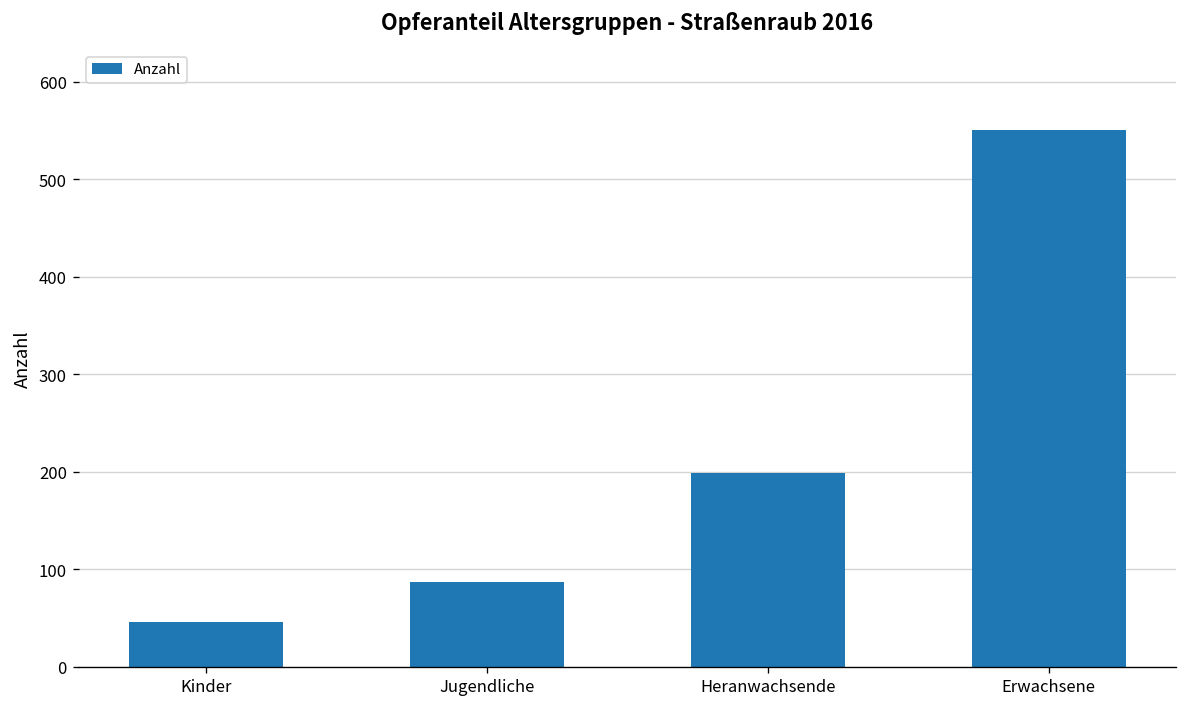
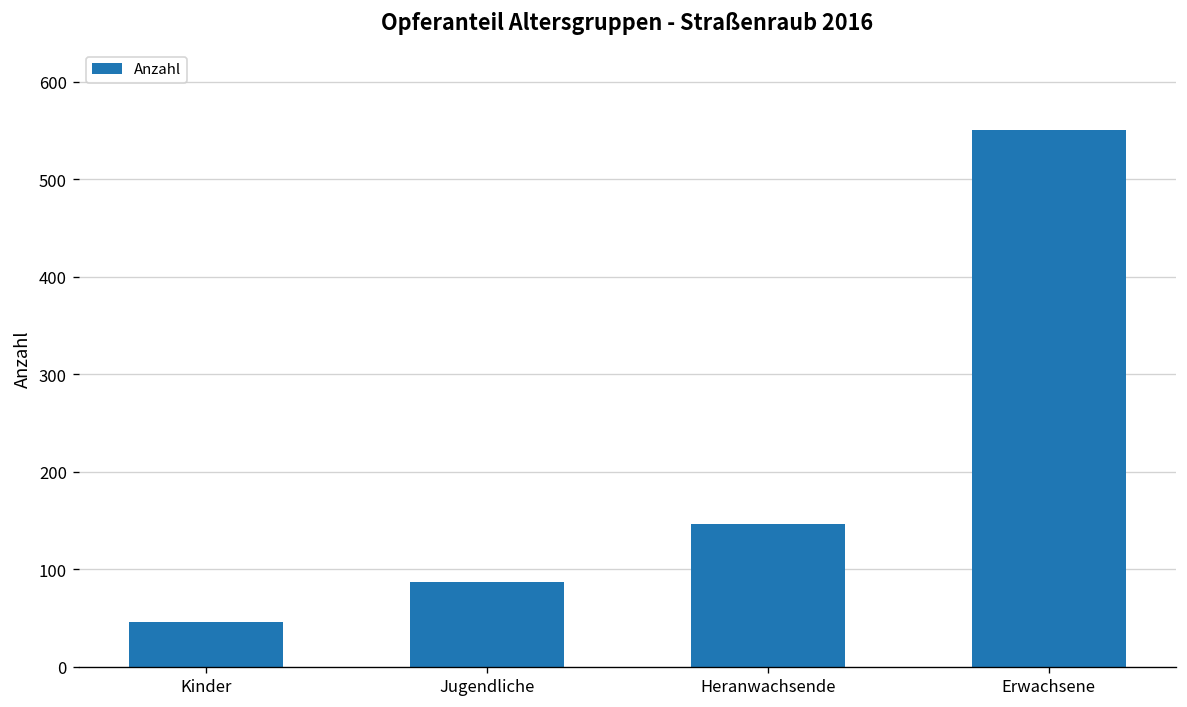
  {
    "Kinder": 50,
    "Jugendliche": 90,
-   "Heranwachsende": 200,
+   "Heranwachsende": 150,
    "Erwachsene": 550
  }
